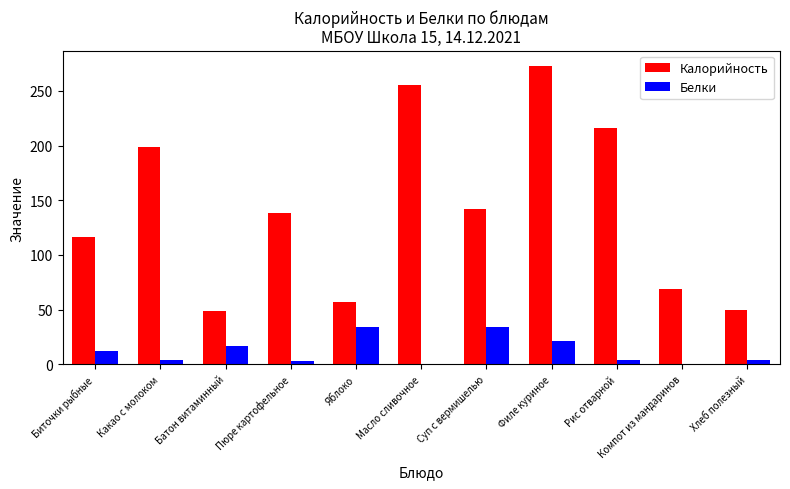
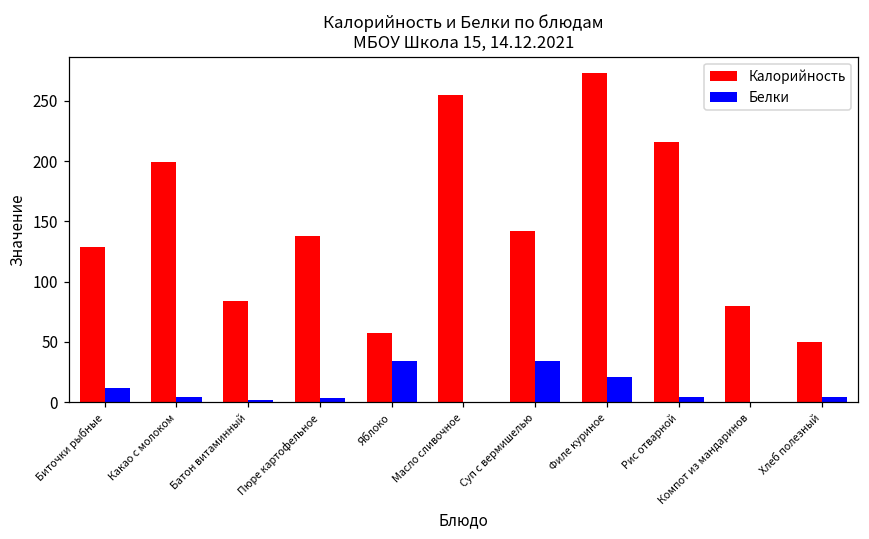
  {
    "Калорийность": {
-     "Биточки рыбные": 116,
+     "Биточки рыбные": 129,
      "Какао с молоком": 199,
-     "Батон витаминный": 49,
+     "Батон витаминный": 84,
      "Пюре картофельное": 138,
      "Яблоко": 57,
      "Масло сливочное": 255,
      "Суп с вермишелью": 142,
      "Филе куриное": 273,
      "Рис отварной": 216,
-     "Компот из мандаринов": 69,
+     "Компот из мандаринов": 80,
      "Хлеб полезный": 50
    },
    "Белки": {
      "Биточки рыбные": 12,
      "Какао с молоком": 4,
-     "Батон витаминный": 17,
+     "Батон витаминный": 2,
      "Пюре картофельное": 3,
      "Яблоко": 34,
      "Масло сливочное": 0,
      "Суп с вермишелью": 34,
      "Филе куриное": 21,
      "Рис отварной": 4,
      "Компот из мандаринов": 0,
      "Хлеб полезный": 4
    }
  }
